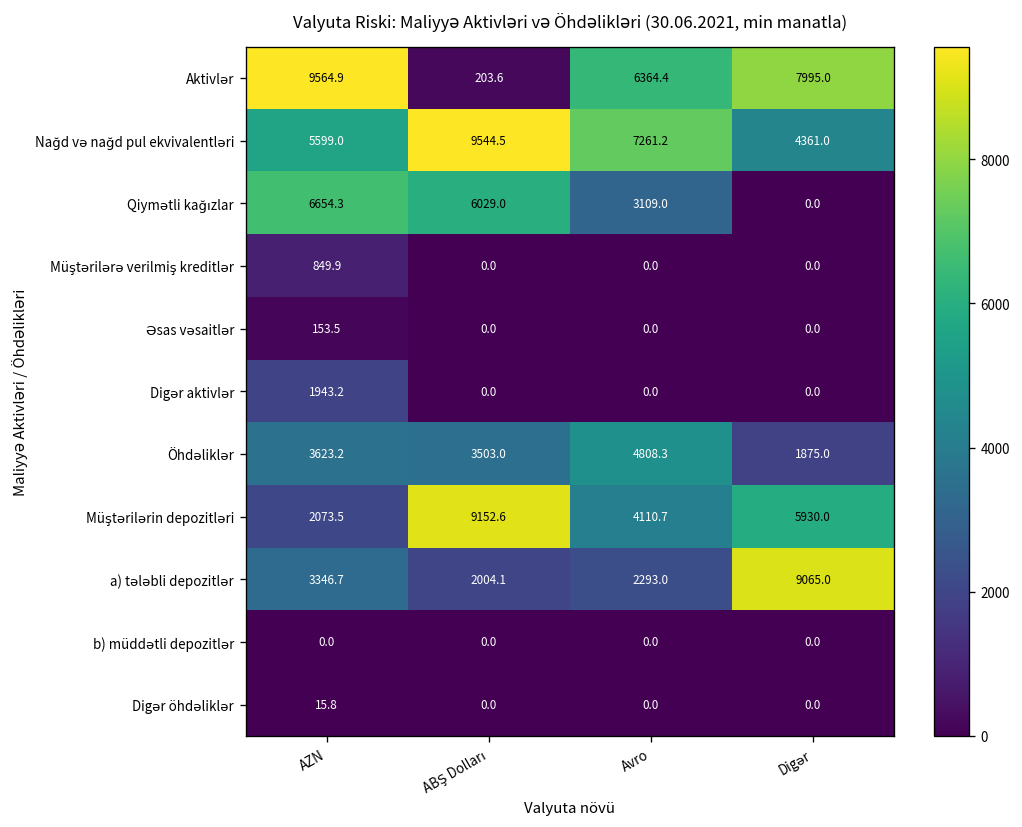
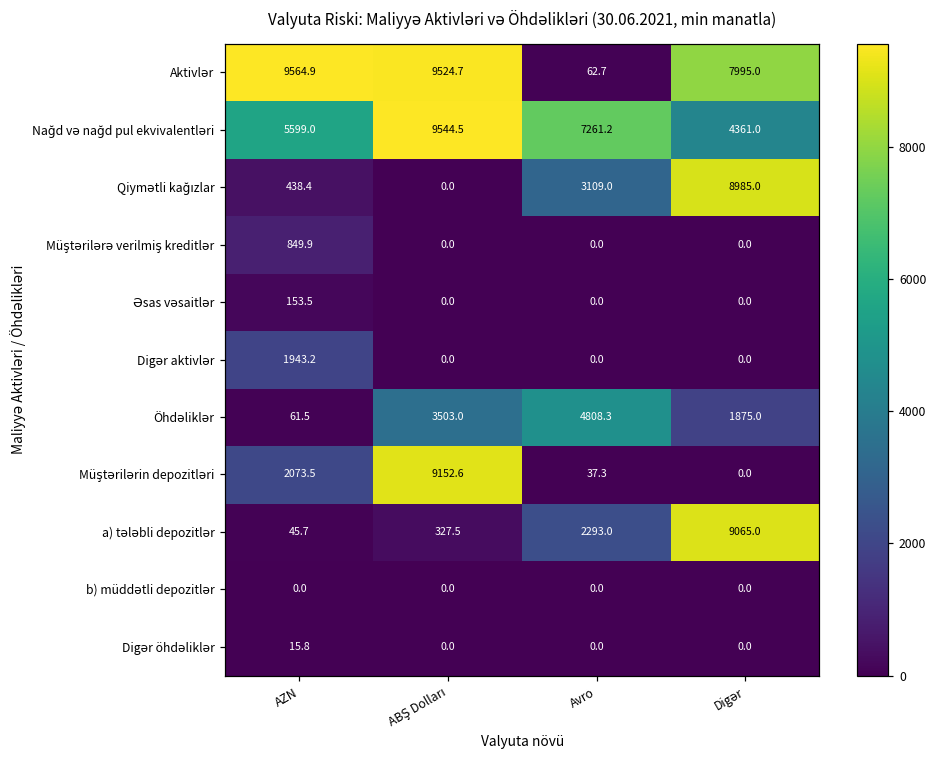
  {
    "Aktivlər": {
      "AZN": 9564.9,
-     "ABŞ Dolları": 203.6,
-     "Avro": 6364.4,
+     "ABŞ Dolları": 9524.7,
+     "Avro": 62.7,
      "Digər": 7995.0
    },
    "Nağd və nağd pul ekvivalentləri": {
      "AZN": 5599.0,
      "ABŞ Dolları": 9544.5,
      "Avro": 7261.2,
      "Digər": 4361.0
    },
    "Qiymətli kağızlar": {
-     "AZN": 6654.3,
-     "ABŞ Dolları": 6029.0,
+     "AZN": 438.4,
+     "ABŞ Dolları": 0.0,
      "Avro": 3109.0,
-     "Digər": 0.0
+     "Digər": 8985.0
    },
    "Müştərilərə verilmiş kreditlər": {
      "AZN": 849.9,
      "ABŞ Dolları": 0.0,
      "Avro": 0.0,
      "Digər": 0.0
    },
    "Əsas vəsaitlər": {
      "AZN": 153.5,
      "ABŞ Dolları": 0.0,
      "Avro": 0.0,
      "Digər": 0.0
    },
    "Digər aktivlər": {
      "AZN": 1943.2,
      "ABŞ Dolları": 0.0,
      "Avro": 0.0,
      "Digər": 0.0
    },
    "Öhdəliklər": {
-     "AZN": 3623.2,
+     "AZN": 61.5,
      "ABŞ Dolları": 3503.0,
      "Avro": 4808.3,
      "Digər": 1875.0
    },
    "Müştərilərin depozitləri": {
      "AZN": 2073.5,
      "ABŞ Dolları": 9152.6,
-     "Avro": 4110.7,
-     "Digər": 5930.0
+     "Avro": 37.3,
+     "Digər": 0.0
    },
    "a) tələbli depozitlər": {
-     "AZN": 3346.7,
-     "ABŞ Dolları": 2004.1,
+     "AZN": 45.7,
+     "ABŞ Dolları": 327.5,
      "Avro": 2293.0,
      "Digər": 9065.0
    },
    "b) müddətli depozitlər": {
      "AZN": 0.0,
      "ABŞ Dolları": 0.0,
      "Avro": 0.0,
      "Digər": 0.0
    },
    "Digər öhdəliklər": {
      "AZN": 15.8,
      "ABŞ Dolları": 0.0,
      "Avro": 0.0,
      "Digər": 0.0
    }
  }
